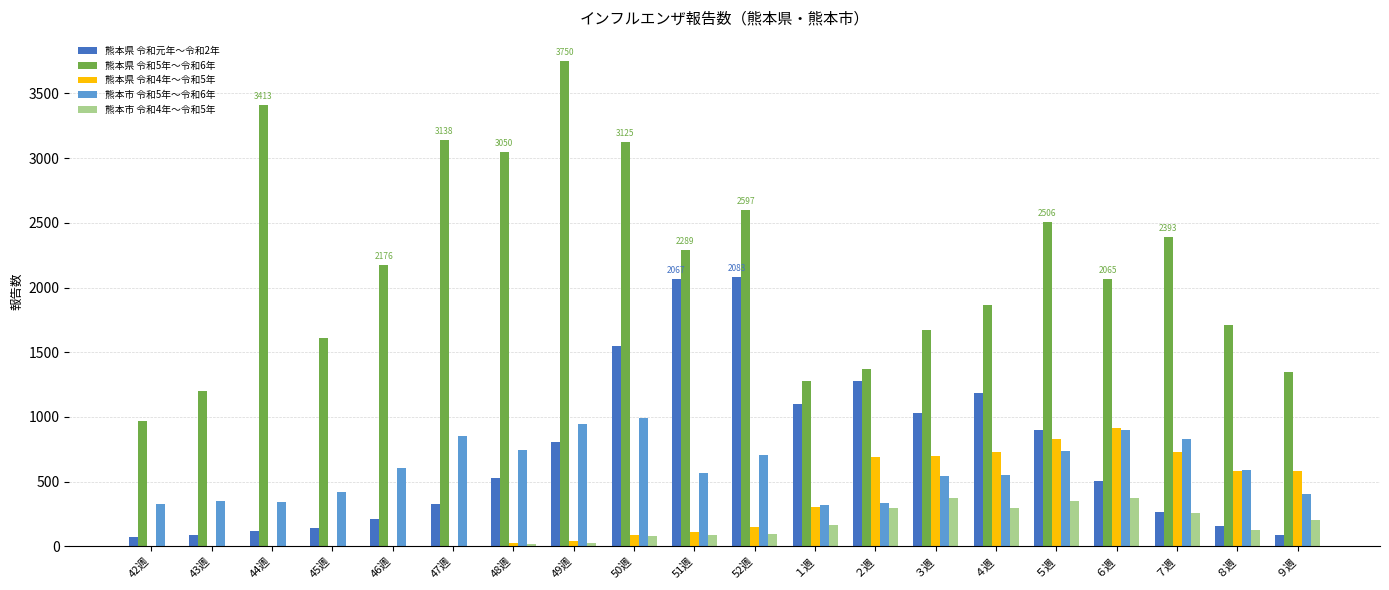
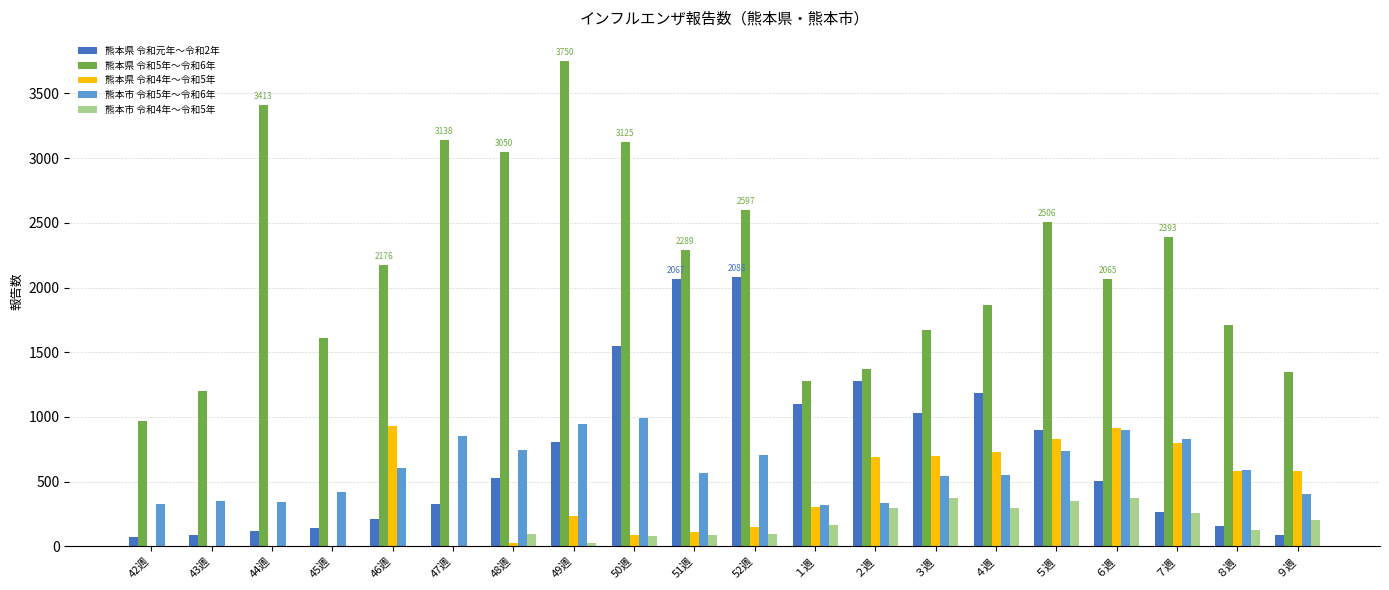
  {
    "熊本県 令和5年～令和6年": {
      "44週": 3413,
      "46週": 2176,
      "47週": 3138,
      "48週": 3050,
      "49週": 3750,
      "50週": 3125,
      "51週": 2289,
      "52週": 2597,
      "５週": 2506,
      "６週": 2065,
      "７週": 2393
    },
    "熊本県 令和4年～令和5年": {
      "42週": 0,
      "43週": 0,
      "44週": 0,
-     "46週": 0,
+     "46週": 930,
      "48週": 30,
-     "49週": 40,
+     "49週": 240,
      "50週": 90,
      "51週": 110,
      "52週": 150,
      "１週": 310,
      "２週": 690,
      "３週": 700,
      "４週": 730,
      "５週": 830,
      "６週": 910,
-     "７週": 730,
+     "７週": 800,
      "８週": 580,
      "９週": 580
    },
    "熊本市 令和4年～令和5年": {
      "42週": 0,
      "43週": 0,
      "44週": 0,
-     "48週": 20,
+     "48週": 100,
      "49週": 30,
      "50週": 80,
      "51週": 90,
      "52週": 100,
      "１週": 170,
      "２週": 300,
      "３週": 370,
      "４週": 300,
      "５週": 350,
      "６週": 370,
      "７週": 260,
      "８週": 130,
      "９週": 200
    }
  }
